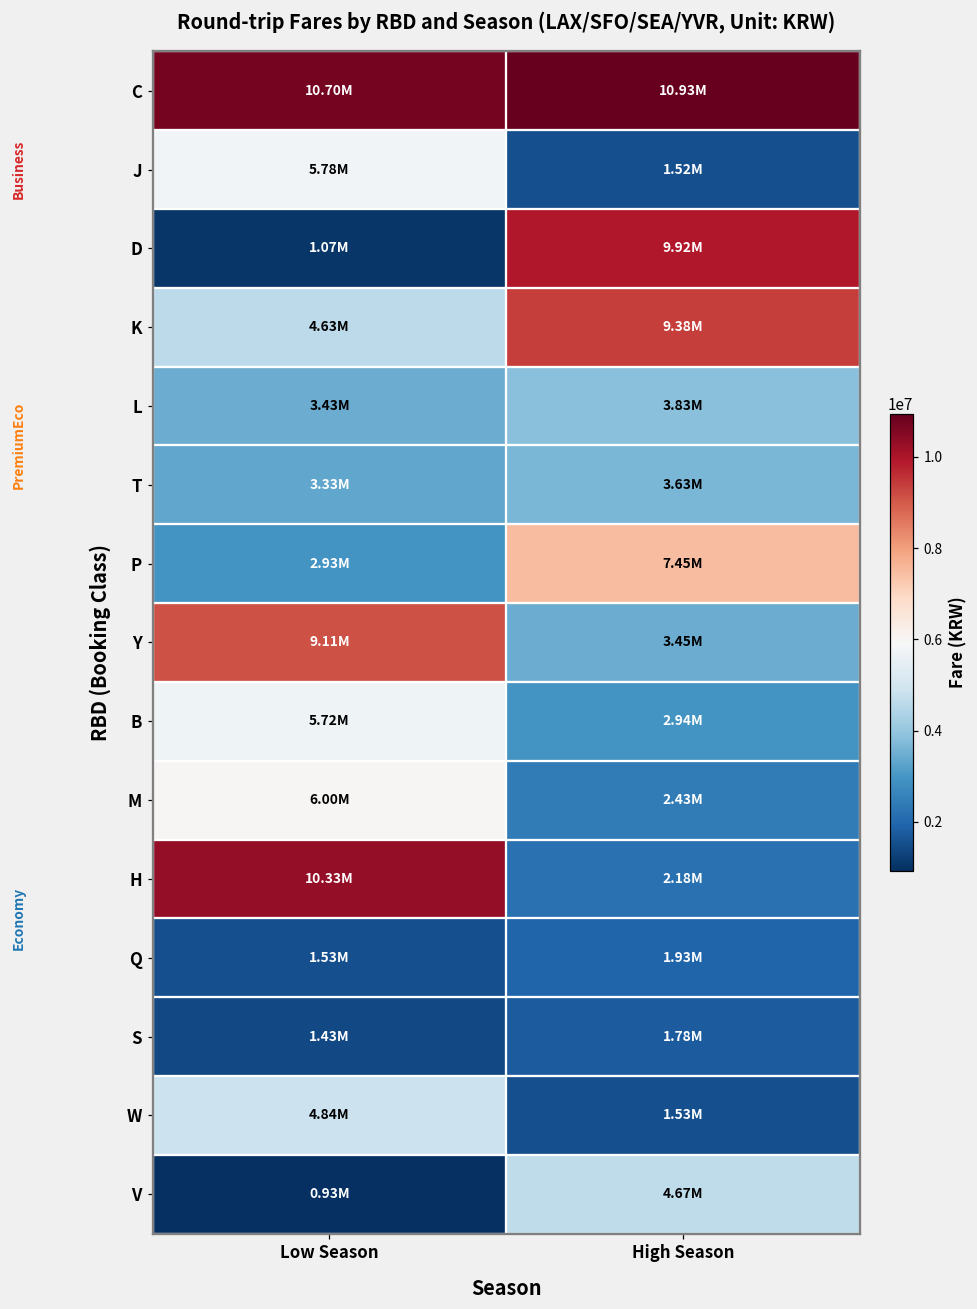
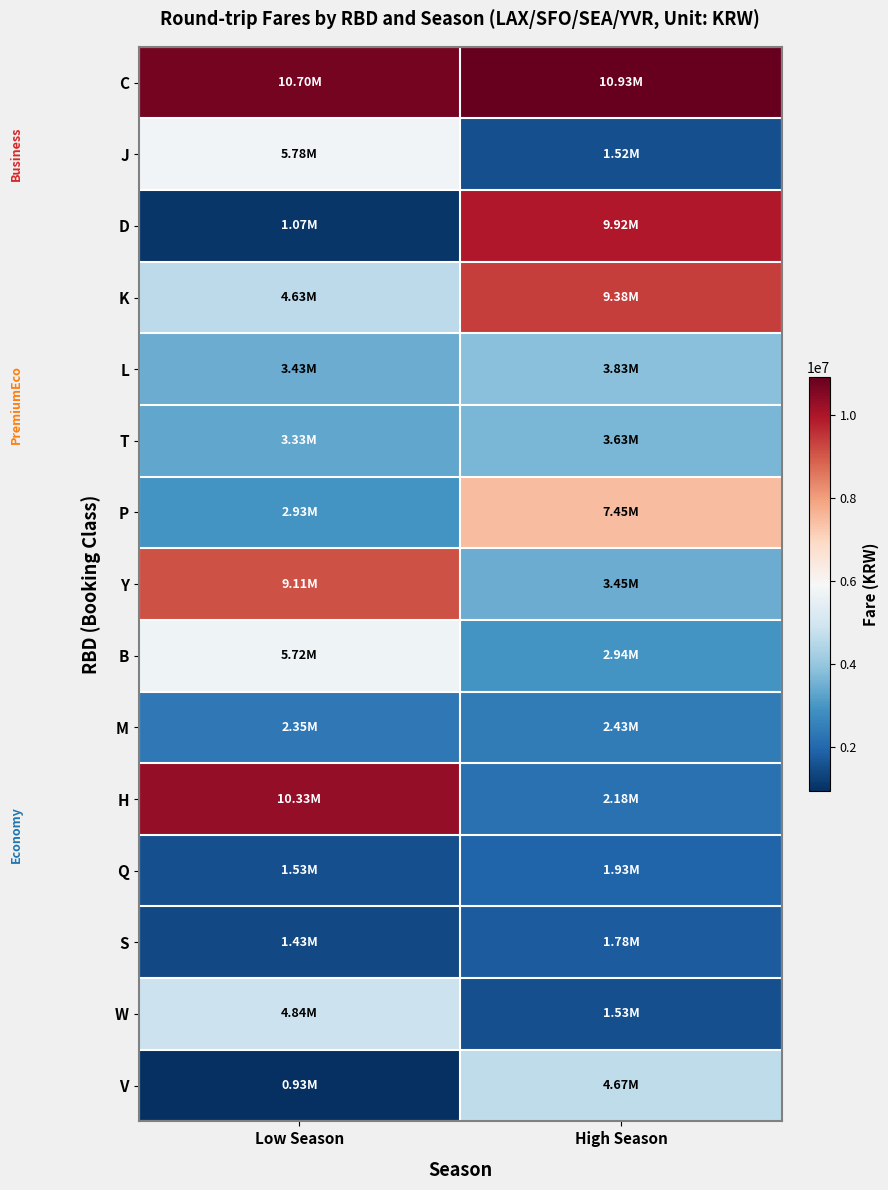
  {
    "C": {
      "Low Season": "10.70M",
      "High Season": "10.93M"
    },
    "J": {
      "Low Season": "5.78M",
      "High Season": "1.52M"
    },
    "D": {
      "Low Season": "1.07M",
      "High Season": "9.92M"
    },
    "K": {
      "Low Season": "4.63M",
      "High Season": "9.38M"
    },
    "L": {
      "Low Season": "3.43M",
      "High Season": "3.83M"
    },
    "T": {
      "Low Season": "3.33M",
      "High Season": "3.63M"
    },
    "P": {
      "Low Season": "2.93M",
      "High Season": "7.45M"
    },
    "Y": {
      "Low Season": "9.11M",
      "High Season": "3.45M"
    },
    "B": {
      "Low Season": "5.72M",
      "High Season": "2.94M"
    },
    "M": {
-     "Low Season": "6.00M",
+     "Low Season": "2.35M",
      "High Season": "2.43M"
    },
    "H": {
      "Low Season": "10.33M",
      "High Season": "2.18M"
    },
    "Q": {
      "Low Season": "1.53M",
      "High Season": "1.93M"
    },
    "S": {
      "Low Season": "1.43M",
      "High Season": "1.78M"
    },
    "W": {
      "Low Season": "4.84M",
      "High Season": "1.53M"
    },
    "V": {
      "Low Season": "0.93M",
      "High Season": "4.67M"
    }
  }
